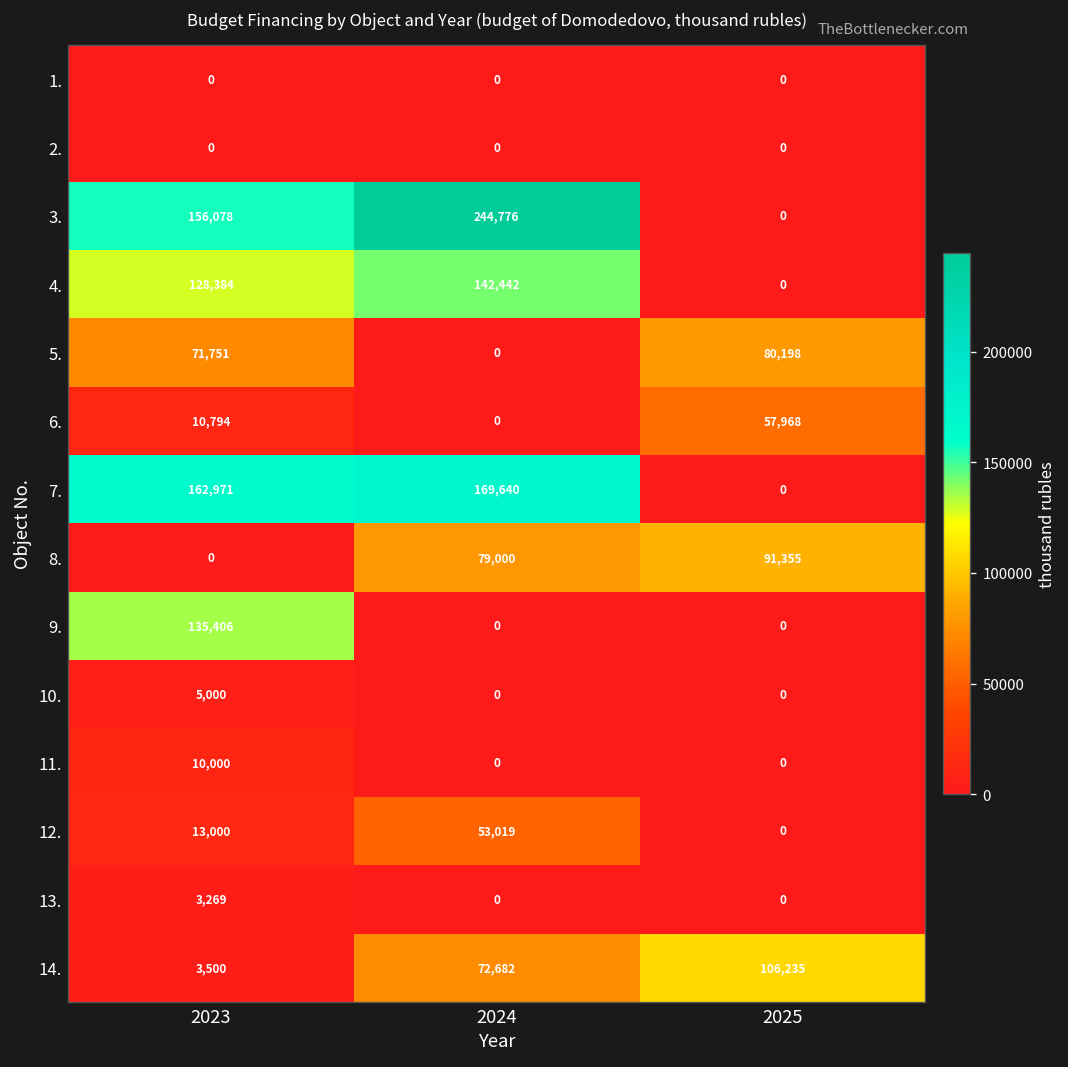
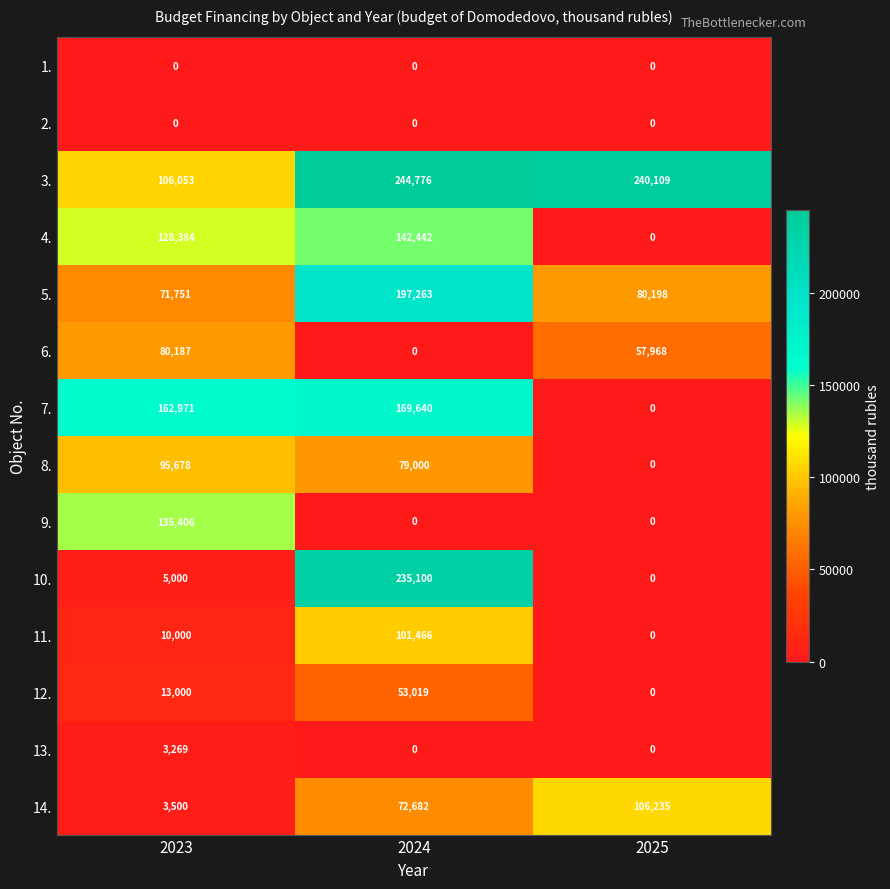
  {
    "1.": {
      "2023": "0",
      "2024": "0",
      "2025": "0"
    },
    "2.": {
      "2023": "0",
      "2024": "0",
      "2025": "0"
    },
    "3.": {
-     "2023": "156,078",
+     "2023": "106,053",
      "2024": "244,776",
-     "2025": "0"
+     "2025": "240,109"
    },
    "4.": {
      "2023": "128,384",
      "2024": "142,442",
      "2025": "0"
    },
    "5.": {
      "2023": "71,751",
-     "2024": "0",
+     "2024": "197,263",
      "2025": "80,198"
    },
    "6.": {
-     "2023": "10,794",
+     "2023": "80,187",
      "2024": "0",
      "2025": "57,968"
    },
    "7.": {
      "2023": "162,971",
      "2024": "169,640",
      "2025": "0"
    },
    "8.": {
-     "2023": "0",
+     "2023": "95,678",
      "2024": "79,000",
-     "2025": "91,355"
+     "2025": "0"
    },
    "9.": {
      "2023": "135,406",
      "2024": "0",
      "2025": "0"
    },
    "10.": {
      "2023": "5,000",
-     "2024": "0",
+     "2024": "235,100",
      "2025": "0"
    },
    "11.": {
      "2023": "10,000",
-     "2024": "0",
+     "2024": "101,466",
      "2025": "0"
    },
    "12.": {
      "2023": "13,000",
      "2024": "53,019",
      "2025": "0"
    },
    "13.": {
      "2023": "3,269",
      "2024": "0",
      "2025": "0"
    },
    "14.": {
      "2023": "3,500",
      "2024": "72,682",
      "2025": "106,235"
    }
  }
